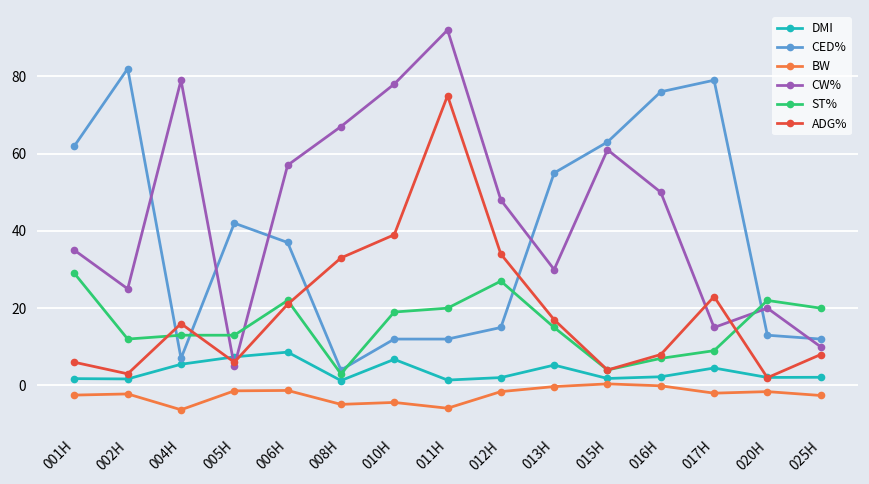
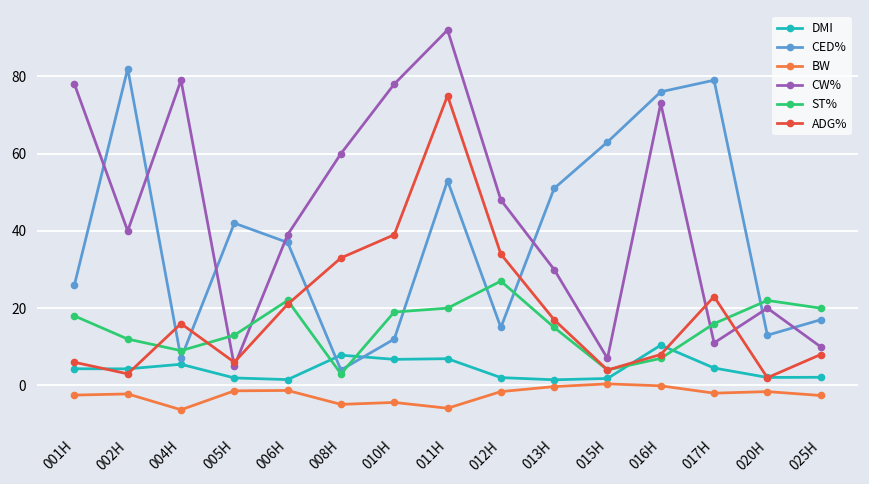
  {
    "DMI": {
-     "001H": 2,
-     "002H": 2,
+     "001H": 4,
+     "002H": 4,
      "004H": 5,
-     "005H": 7,
-     "006H": 9,
-     "008H": 1,
+     "005H": 2,
+     "006H": 2,
+     "008H": 8,
      "010H": 7,
-     "011H": 1,
+     "011H": 7,
      "012H": 2,
-     "013H": 5,
+     "013H": 1,
      "015H": 2,
-     "016H": 2,
+     "016H": 10,
      "017H": 5,
      "025H": 2
    },
    "CED%": {
-     "001H": 62,
+     "001H": 26,
      "002H": 82,
      "004H": 7,
      "005H": 42,
      "006H": 37,
      "008H": 4,
      "010H": 12,
-     "011H": 12,
+     "011H": 53,
      "012H": 15,
-     "013H": 55,
+     "013H": 51,
      "015H": 63,
      "016H": 76,
      "017H": 79,
      "020H": 13,
-     "025H": 12
+     "025H": 17
    },
    "CW%": {
-     "001H": 35,
-     "002H": 25,
+     "001H": 78,
+     "002H": 40,
      "004H": 79,
      "005H": 5,
-     "006H": 57,
-     "008H": 67,
+     "006H": 39,
+     "008H": 60,
      "010H": 78,
      "011H": 92,
      "012H": 48,
      "013H": 30,
-     "015H": 61,
-     "016H": 50,
-     "017H": 15,
+     "015H": 7,
+     "016H": 73,
+     "017H": 11,
      "020H": 20,
      "025H": 10
    },
    "ST%": {
-     "001H": 29,
+     "001H": 18,
      "002H": 12,
-     "004H": 13,
+     "004H": 9,
      "005H": 13,
      "006H": 22,
      "008H": 3,
      "010H": 19,
      "011H": 20,
      "012H": 27,
      "013H": 15,
      "016H": 7,
-     "017H": 9,
+     "017H": 16,
      "020H": 22,
      "025H": 20
    }
  }
